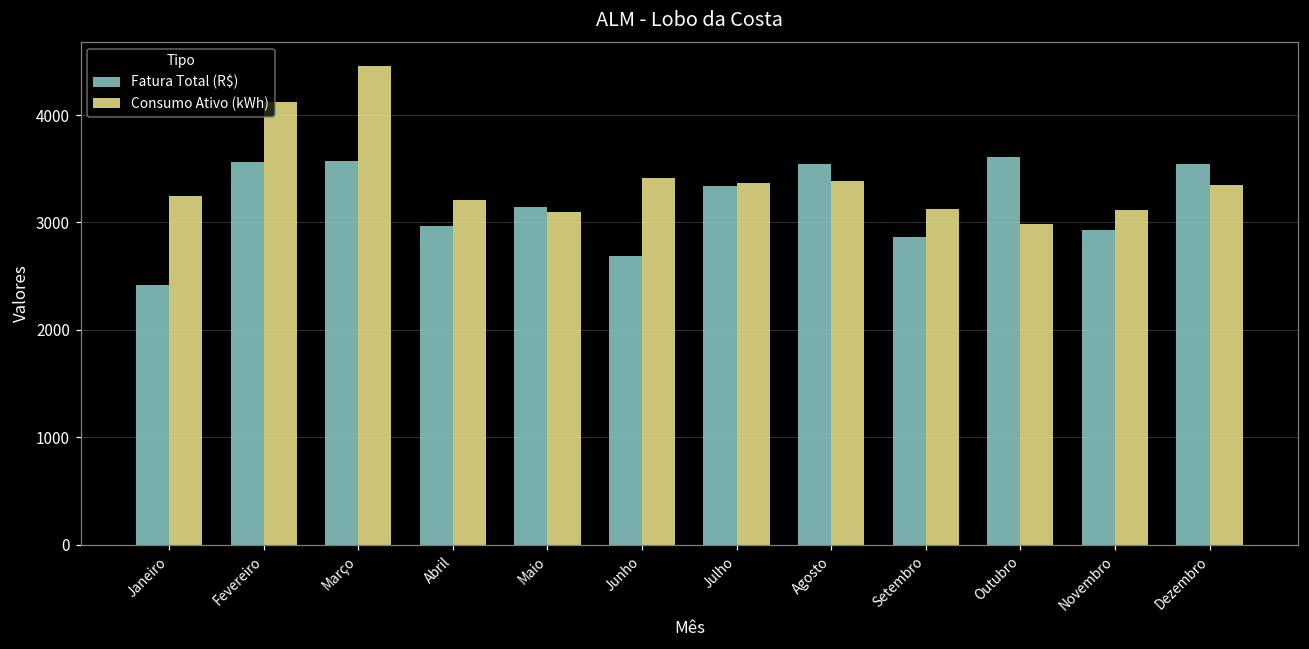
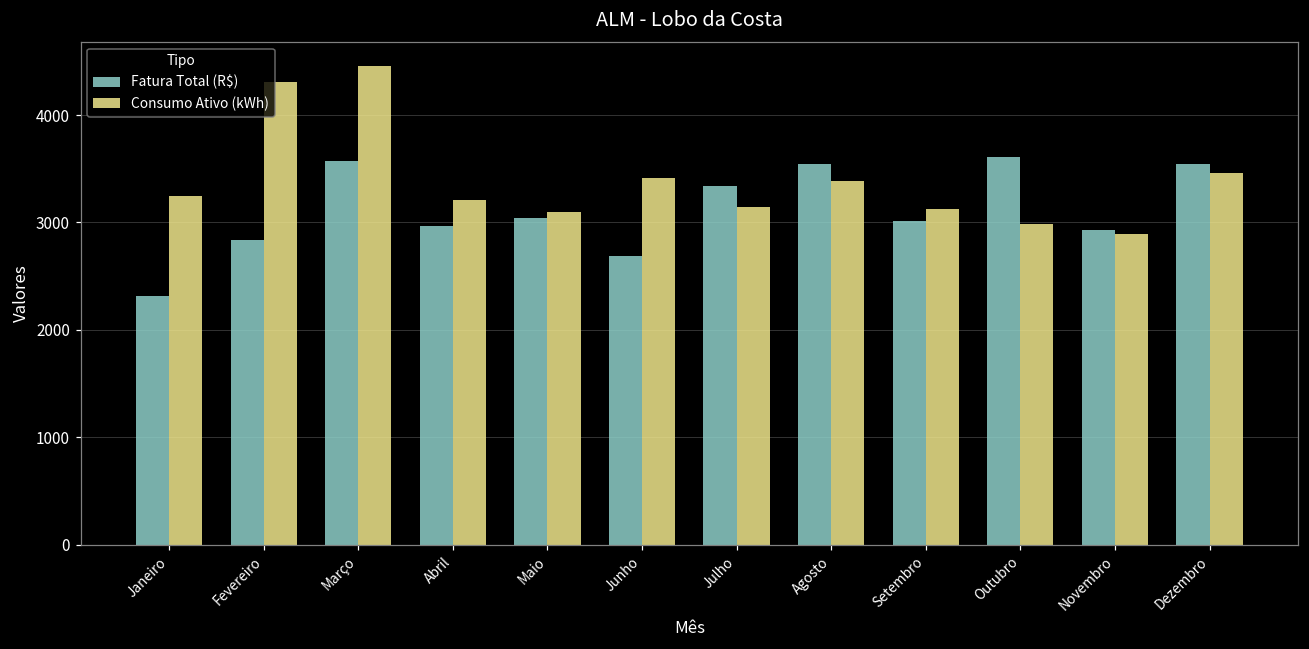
  {
    "Fatura Total (R$)": {
-     "Janeiro": 2400,
-     "Fevereiro": 3600,
+     "Janeiro": 2300,
+     "Fevereiro": 2800,
      "Março": 3600,
      "Abril": 3000,
-     "Maio": 3100,
+     "Maio": 3000,
      "Junho": 2700,
      "Julho": 3300,
      "Agosto": 3500,
-     "Setembro": 2900,
+     "Setembro": 3000,
      "Outubro": 3600,
      "Novembro": 2900,
      "Dezembro": 3500
    },
    "Consumo Ativo (kWh)": {
      "Janeiro": 3200,
-     "Fevereiro": 4100,
+     "Fevereiro": 4300,
      "Março": 4500,
      "Abril": 3200,
      "Maio": 3100,
      "Junho": 3400,
-     "Julho": 3400,
+     "Julho": 3100,
      "Agosto": 3400,
      "Setembro": 3100,
      "Outubro": 3000,
-     "Novembro": 3100,
-     "Dezembro": 3300
+     "Novembro": 2900,
+     "Dezembro": 3500
    }
  }
